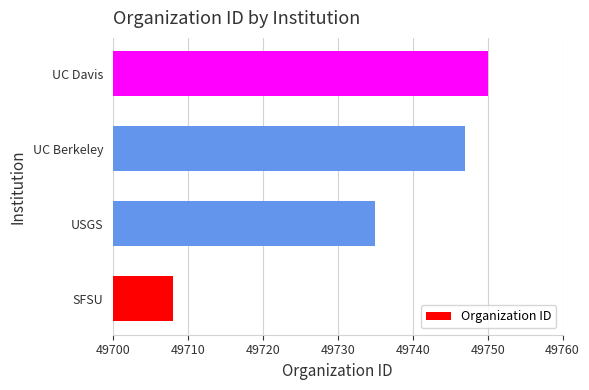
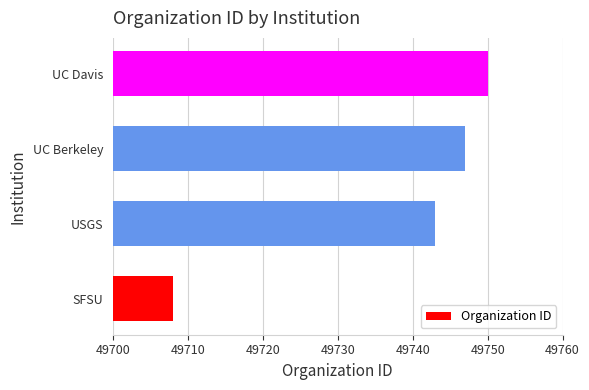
  {
    "UC Davis": 49750,
    "UC Berkeley": 49747,
-   "USGS": 49735,
+   "USGS": 49743,
    "SFSU": 49708
  }
